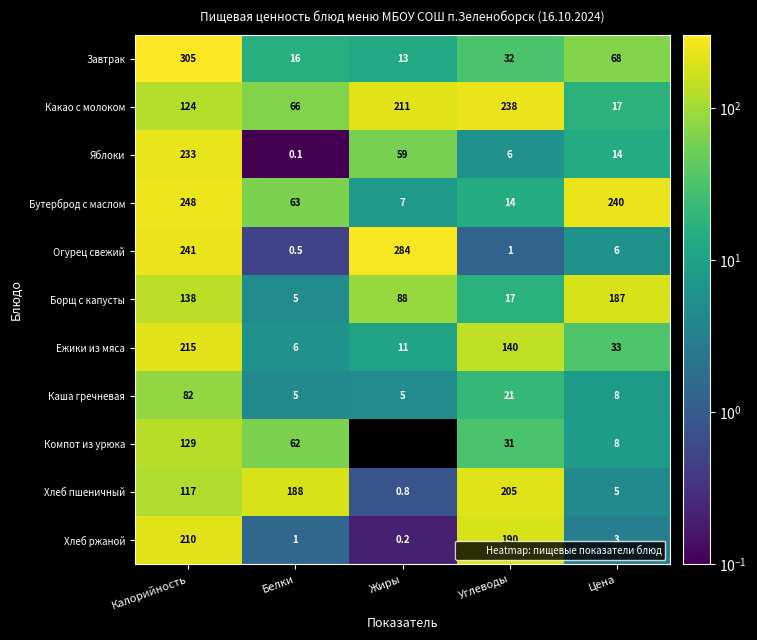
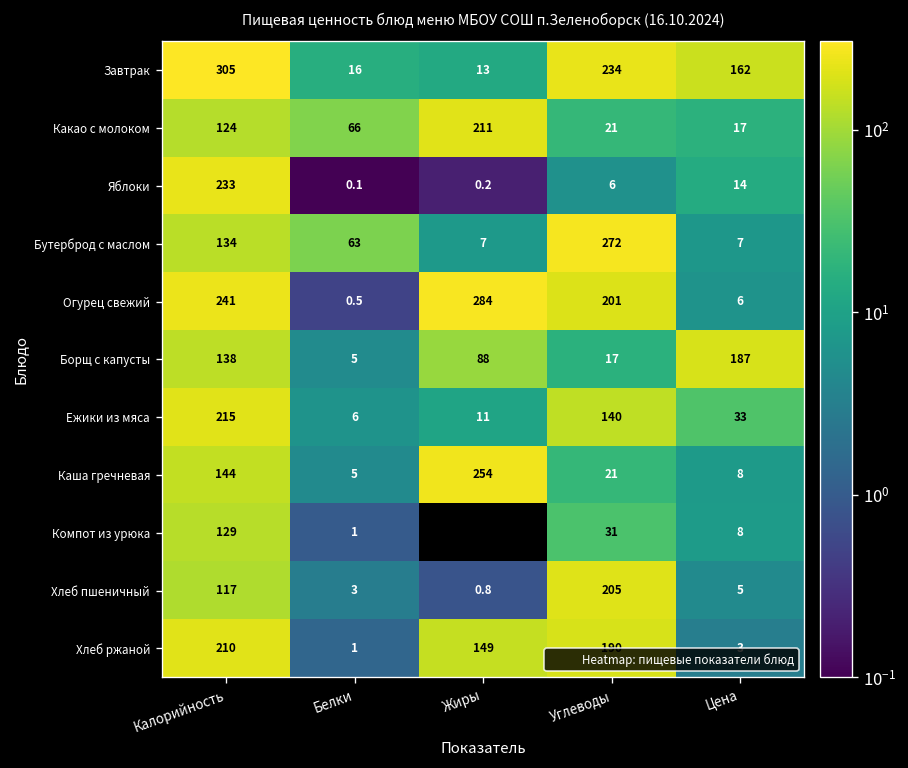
  {
    "Завтрак": {
      "Калорийность": 305,
      "Белки": 16,
      "Жиры": 13,
-     "Углеводы": 32,
-     "Цена": 68
+     "Углеводы": 234,
+     "Цена": 162
    },
    "Какао с молоком": {
      "Калорийность": 124,
      "Белки": 66,
      "Жиры": 211,
-     "Углеводы": 238,
+     "Углеводы": 21,
      "Цена": 17
    },
    "Яблоки": {
      "Калорийность": 233,
      "Белки": 0.1,
-     "Жиры": 59,
+     "Жиры": 0.2,
      "Углеводы": 6,
      "Цена": 14
    },
    "Бутерброд с маслом": {
-     "Калорийность": 248,
+     "Калорийность": 134,
      "Белки": 63,
      "Жиры": 7,
-     "Углеводы": 14,
-     "Цена": 240
+     "Углеводы": 272,
+     "Цена": 7
    },
    "Огурец свежий": {
      "Калорийность": 241,
      "Белки": 0.5,
      "Жиры": 284,
-     "Углеводы": 1,
+     "Углеводы": 201,
      "Цена": 6
    },
    "Борщ с капусты": {
      "Калорийность": 138,
      "Белки": 5,
      "Жиры": 88,
      "Углеводы": 17,
      "Цена": 187
    },
    "Ежики из мяса": {
      "Калорийность": 215,
      "Белки": 6,
      "Жиры": 11,
      "Углеводы": 140,
      "Цена": 33
    },
    "Каша гречневая": {
-     "Калорийность": 82,
+     "Калорийность": 144,
      "Белки": 5,
-     "Жиры": 5,
+     "Жиры": 254,
      "Углеводы": 21,
      "Цена": 8
    },
    "Компот из урюка": {
      "Калорийность": 129,
-     "Белки": 62,
+     "Белки": 1,
      "Углеводы": 31,
      "Цена": 8
    },
    "Хлеб пшеничный": {
      "Калорийность": 117,
-     "Белки": 188,
+     "Белки": 3,
      "Жиры": 0.8,
      "Углеводы": 205,
      "Цена": 5
    },
    "Хлеб ржаной": {
      "Калорийность": 210,
      "Белки": 1,
-     "Жиры": 0.2
+     "Жиры": 149
    }
  }
